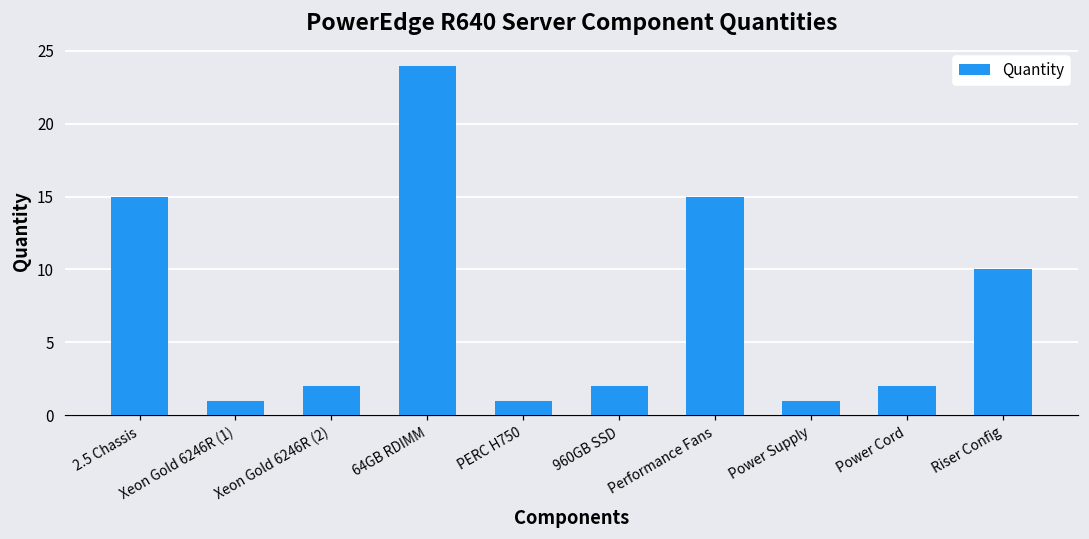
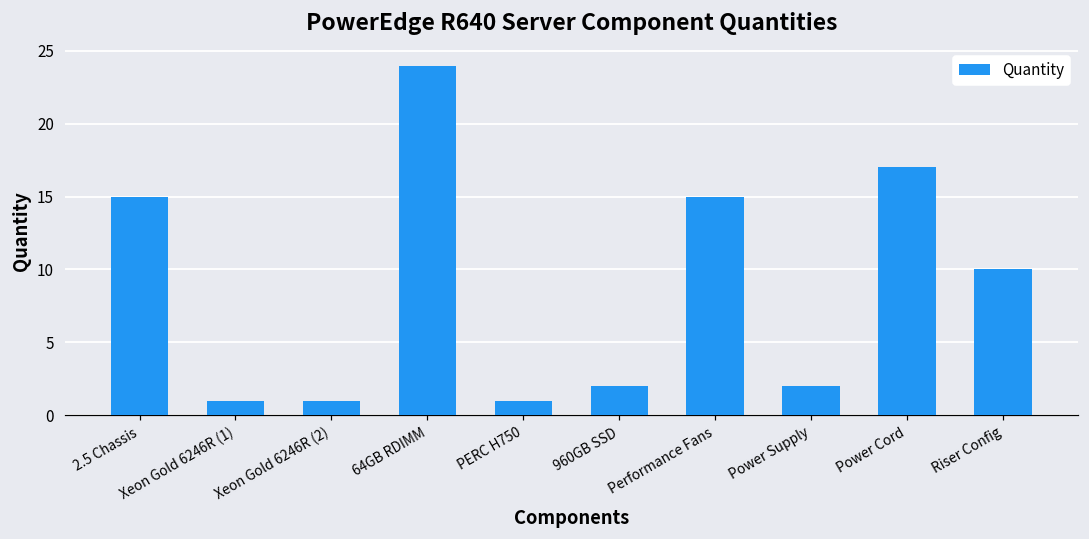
  {
    "2.5 Chassis": 15,
    "Xeon Gold 6246R (1)": 1,
-   "Xeon Gold 6246R (2)": 2,
+   "Xeon Gold 6246R (2)": 1,
    "64GB RDIMM": 24,
    "PERC H750": 1,
    "960GB SSD": 2,
    "Performance Fans": 15,
-   "Power Supply": 1,
-   "Power Cord": 2,
+   "Power Supply": 2,
+   "Power Cord": 17,
    "Riser Config": 10
  }
